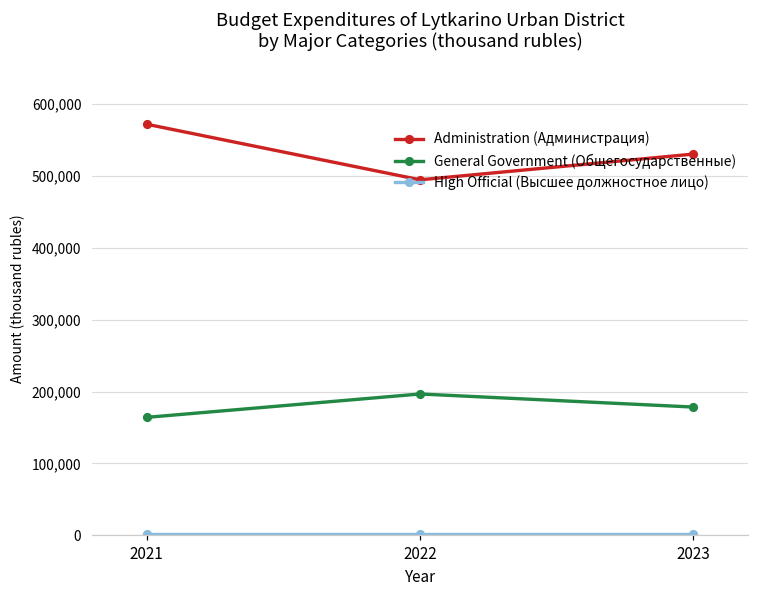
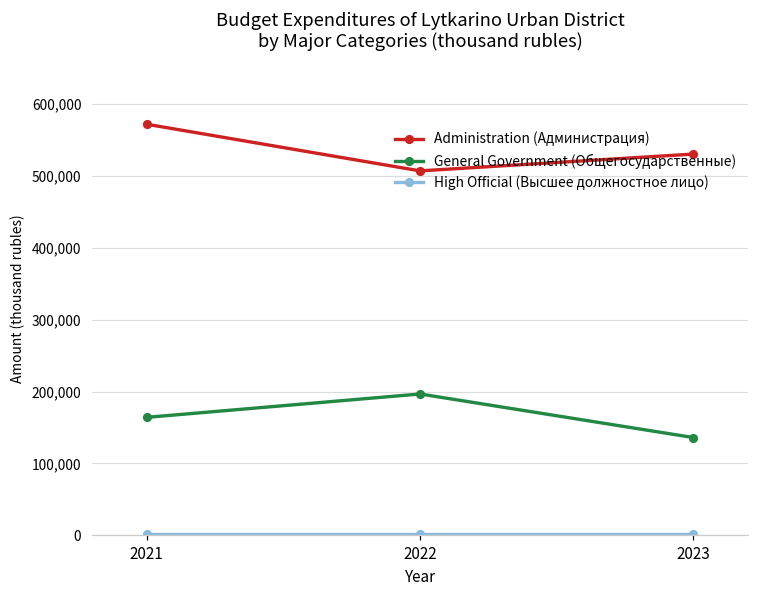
  {
    "Administration (Администрация)": {
      "2021": "570,000",
-     "2022": "490,000",
+     "2022": "510,000",
      "2023": "530,000"
    },
    "General Government (Общегосударственные)": {
      "2021": "160,000",
      "2022": "200,000",
-     "2023": "180,000"
+     "2023": "140,000"
    },
    "High Official (Высшее должностное лицо)": {
      "2021": "0",
      "2022": "0",
      "2023": "0"
    }
  }
